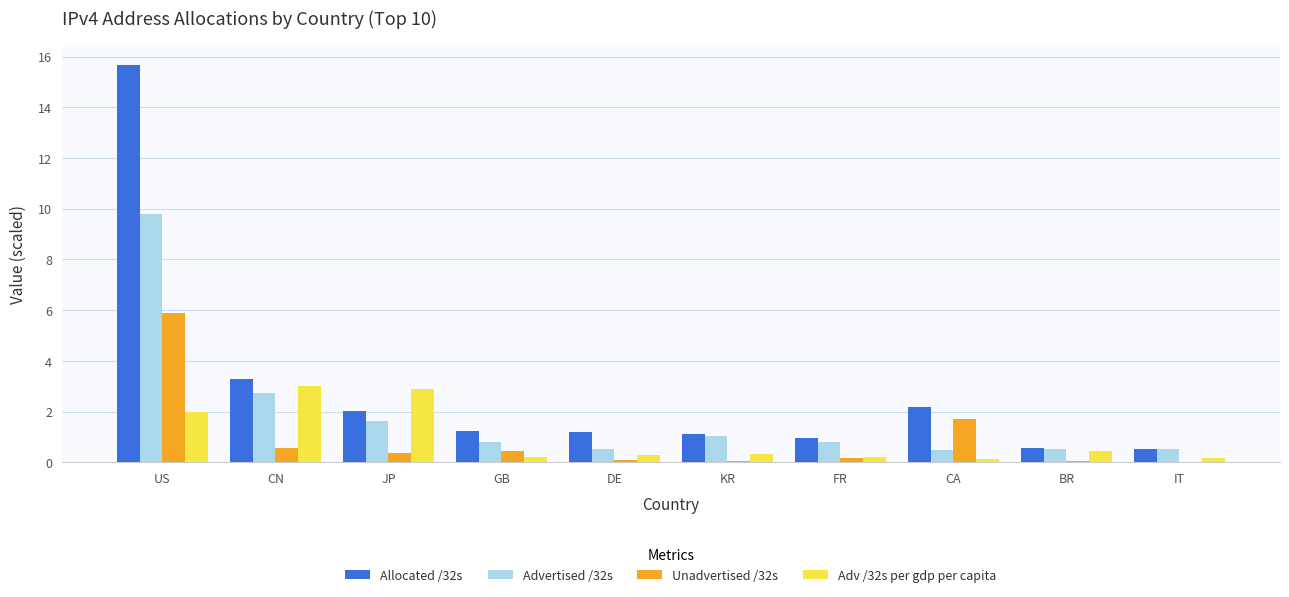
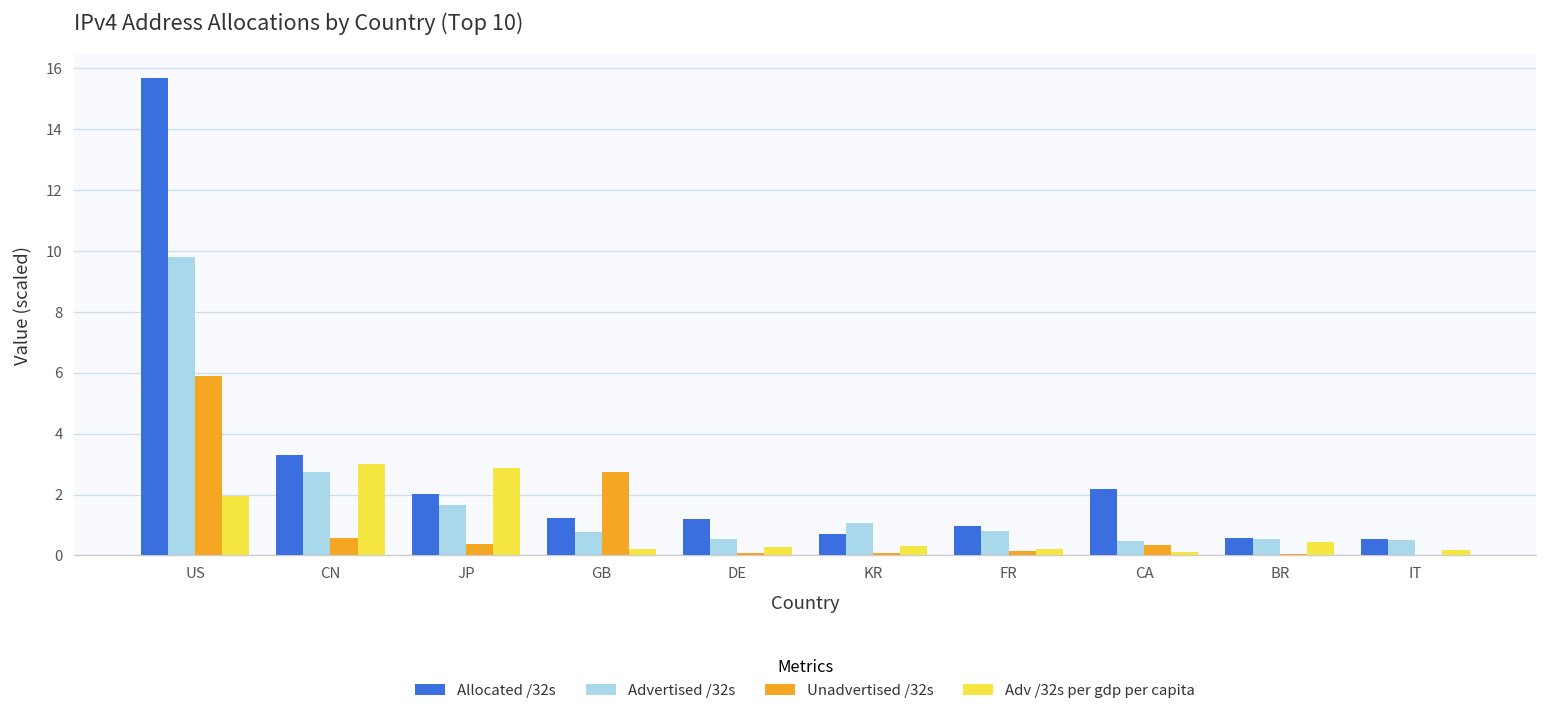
  {
    "Allocated /32s": {
      "US": 15.7,
      "CN": 3.3,
      "JP": 2.0,
      "GB": 1.2,
      "DE": 1.2,
-     "KR": 1.1,
+     "KR": 0.7,
      "FR": 1.0,
      "CA": 2.2,
      "BR": 0.6,
      "IT": 0.5
    },
    "Advertised /32s": {
      "US": 9.8,
      "CN": 2.7,
      "JP": 1.6,
      "GB": 0.8,
      "DE": 0.5,
      "KR": 1.1,
      "FR": 0.8,
      "CA": 0.5,
      "BR": 0.5,
      "IT": 0.5
    },
    "Unadvertised /32s": {
      "US": 5.9,
      "CN": 0.6,
      "JP": 0.4,
-     "GB": 0.5,
+     "GB": 2.7,
      "FR": 0.2,
-     "CA": 1.7
+     "CA": 0.3
    },
    "Adv /32s per gdp per capita": {
      "US": 2.0,
      "CN": 3.0,
      "JP": 2.9,
      "GB": 0.2,
      "DE": 0.3,
      "KR": 0.3,
      "FR": 0.2,
      "CA": 0.1,
      "BR": 0.4,
      "IT": 0.2
    }
  }
